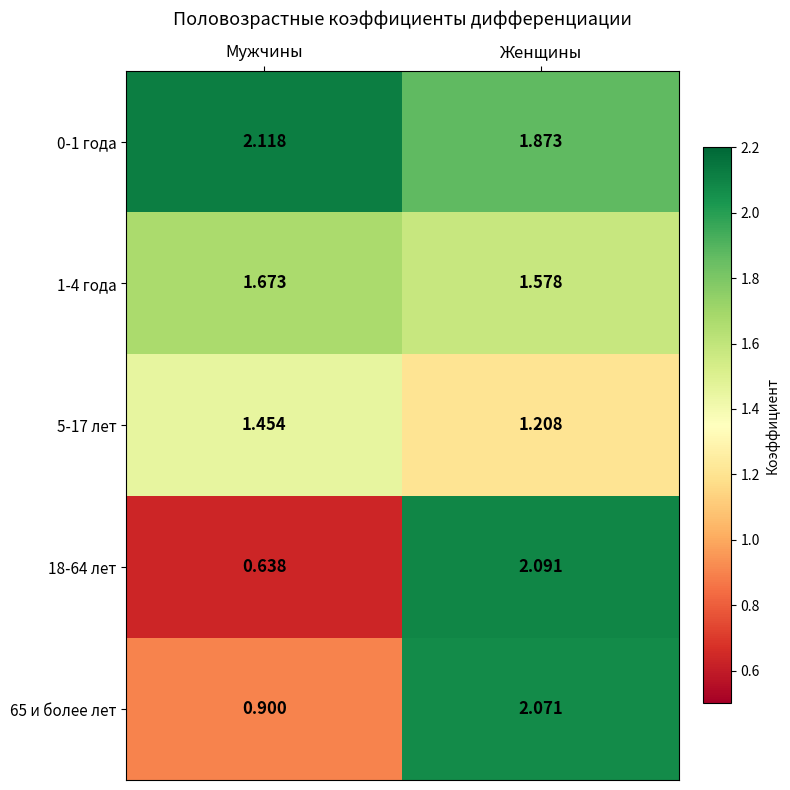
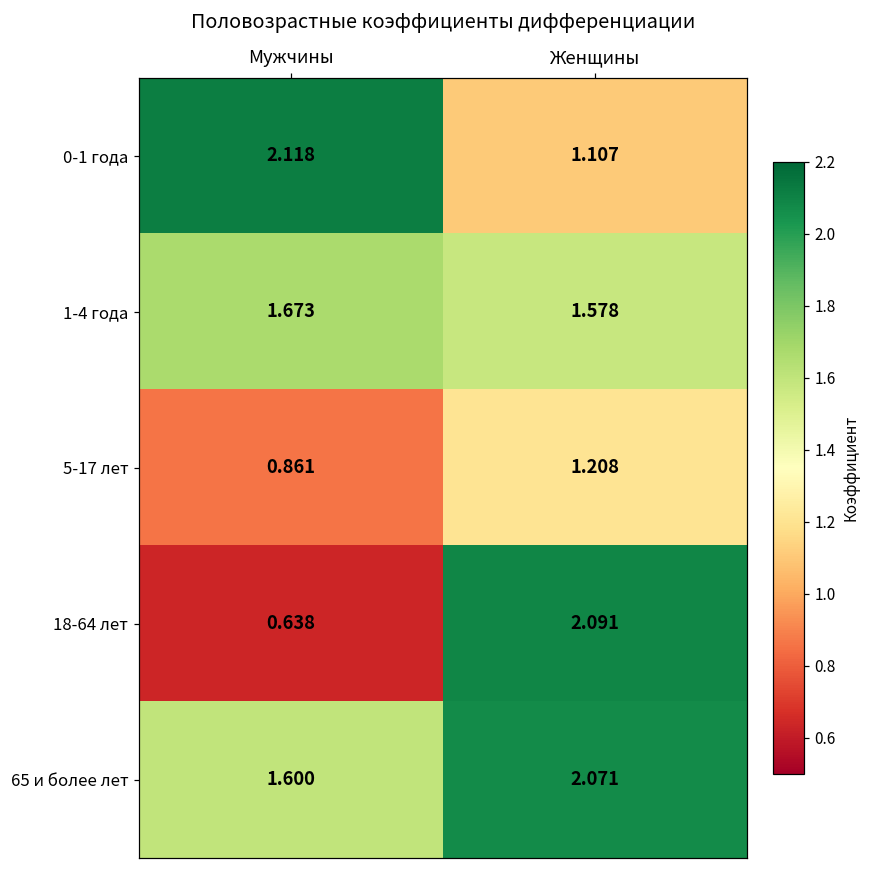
  {
    "0-1 года": {
      "Мужчины": 2.118,
-     "Женщины": 1.873
+     "Женщины": 1.107
    },
    "1-4 года": {
      "Мужчины": 1.673,
      "Женщины": 1.578
    },
    "5-17 лет": {
-     "Мужчины": 1.454,
+     "Мужчины": 0.861,
      "Женщины": 1.208
    },
    "18-64 лет": {
      "Мужчины": 0.638,
      "Женщины": 2.091
    },
    "65 и более лет": {
-     "Мужчины": 0.900,
+     "Мужчины": 1.600,
      "Женщины": 2.071
    }
  }
